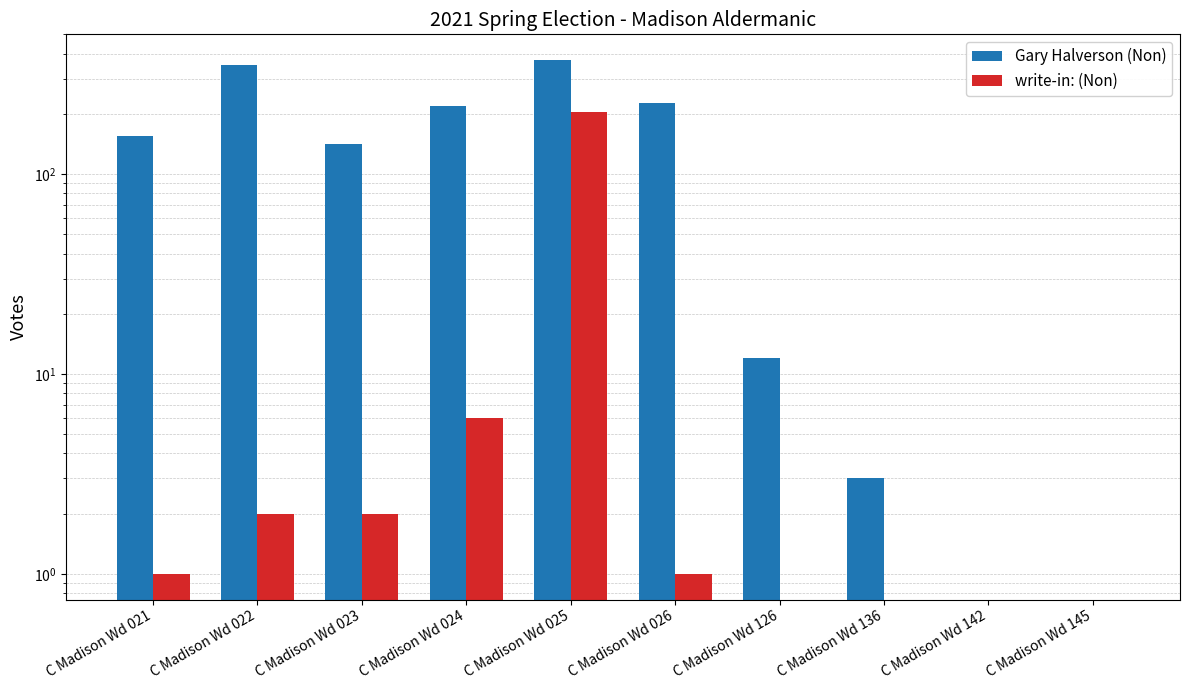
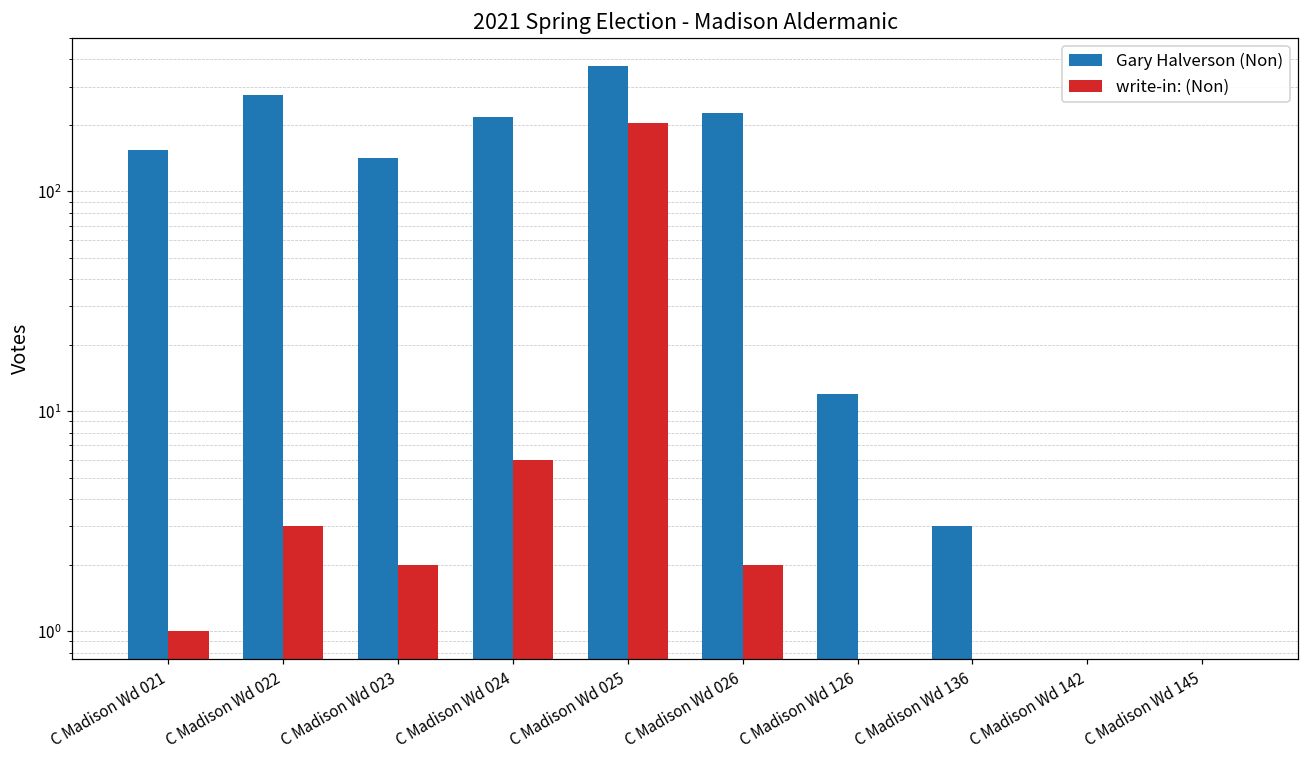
  {
    "Gary Halverson (Non)": {
      "C Madison Wd 021": 160,
-     "C Madison Wd 022": 350,
+     "C Madison Wd 022": 280,
      "C Madison Wd 023": 140,
      "C Madison Wd 024": 220,
      "C Madison Wd 025": 370,
      "C Madison Wd 026": 230,
      "C Madison Wd 126": 12,
      "C Madison Wd 136": 3
    },
    "write-in: (Non)": {
      "C Madison Wd 021": 1,
-     "C Madison Wd 022": 2,
+     "C Madison Wd 022": 3,
      "C Madison Wd 023": 2,
      "C Madison Wd 024": 6,
      "C Madison Wd 025": 200,
-     "C Madison Wd 026": 1
+     "C Madison Wd 026": 2
    }
  }
